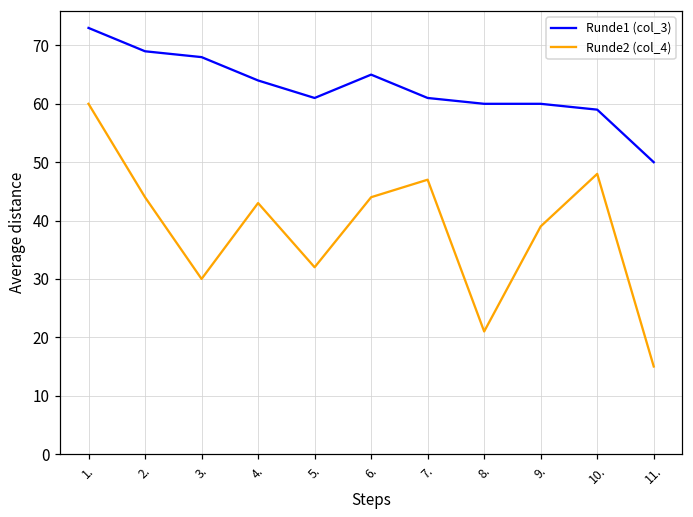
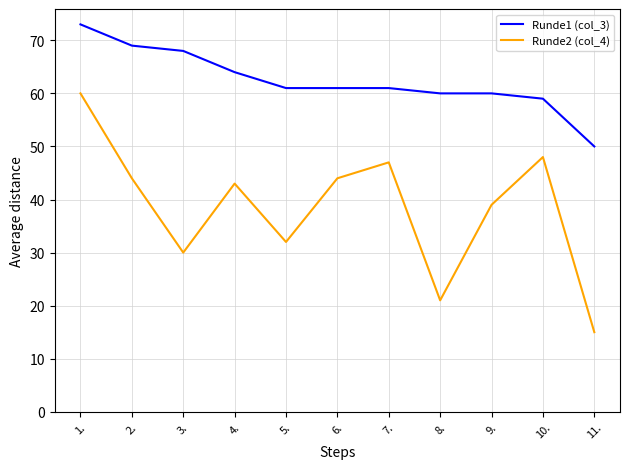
  {
    "Runde1 (col_3)": {
      "1.": 73,
      "2.": 69,
      "3.": 68,
      "4.": 64,
      "5.": 61,
-     "6.": 65,
+     "6.": 61,
      "7.": 61,
      "8.": 60,
      "9.": 60,
      "10.": 59,
      "11.": 50
    },
    "Runde2 (col_4)": {
      "1.": 60,
      "2.": 44,
      "3.": 30,
      "4.": 43,
      "5.": 32,
      "6.": 44,
      "7.": 47,
      "8.": 21,
      "9.": 39,
      "10.": 48,
      "11.": 15
    }
  }
